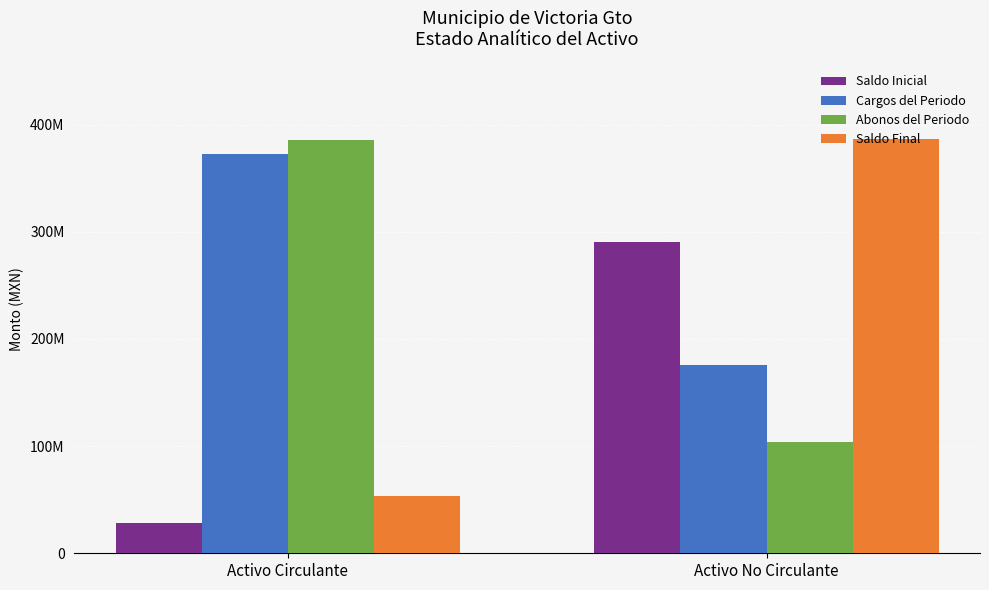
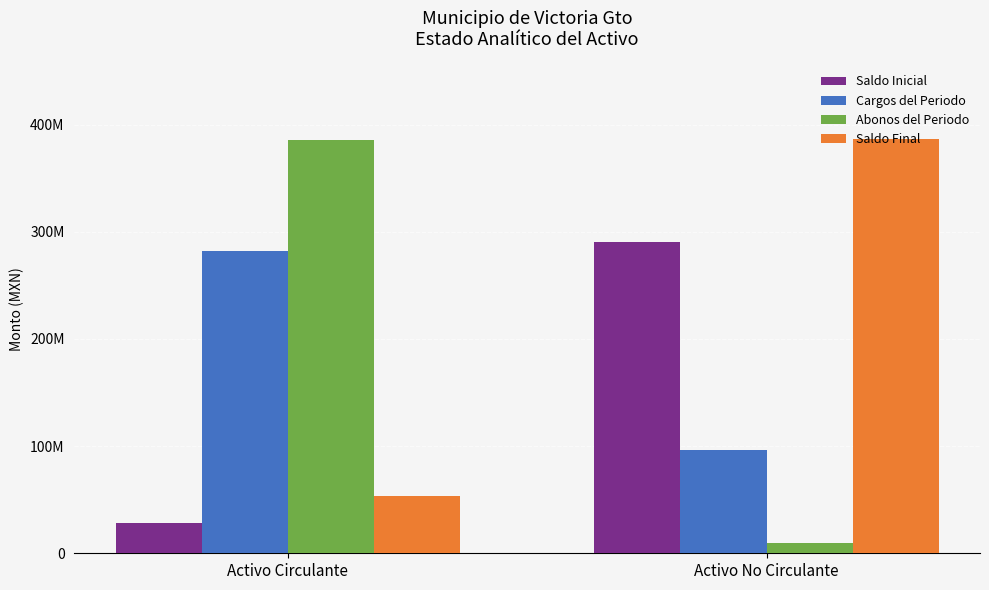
  {
    "Saldo Inicial": {
      "Activo Circulante": 28000000,
      "Activo No Circulante": 290000000
    },
    "Cargos del Periodo": {
-     "Activo Circulante": 373000000,
-     "Activo No Circulante": 176000000
+     "Activo Circulante": 282000000,
+     "Activo No Circulante": 96000000
    },
    "Abonos del Periodo": {
      "Activo Circulante": 386000000,
-     "Activo No Circulante": 104000000
+     "Activo No Circulante": 9000000
    },
    "Saldo Final": {
      "Activo Circulante": 54000000,
      "Activo No Circulante": 387000000
    }
  }
